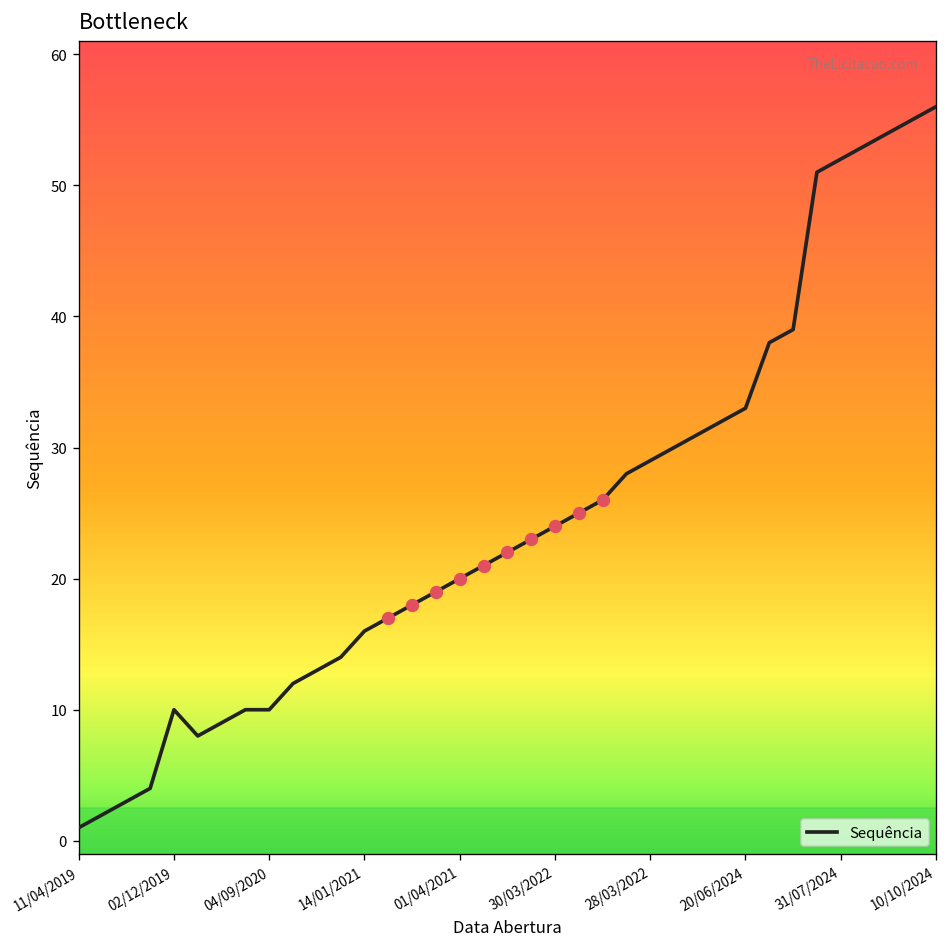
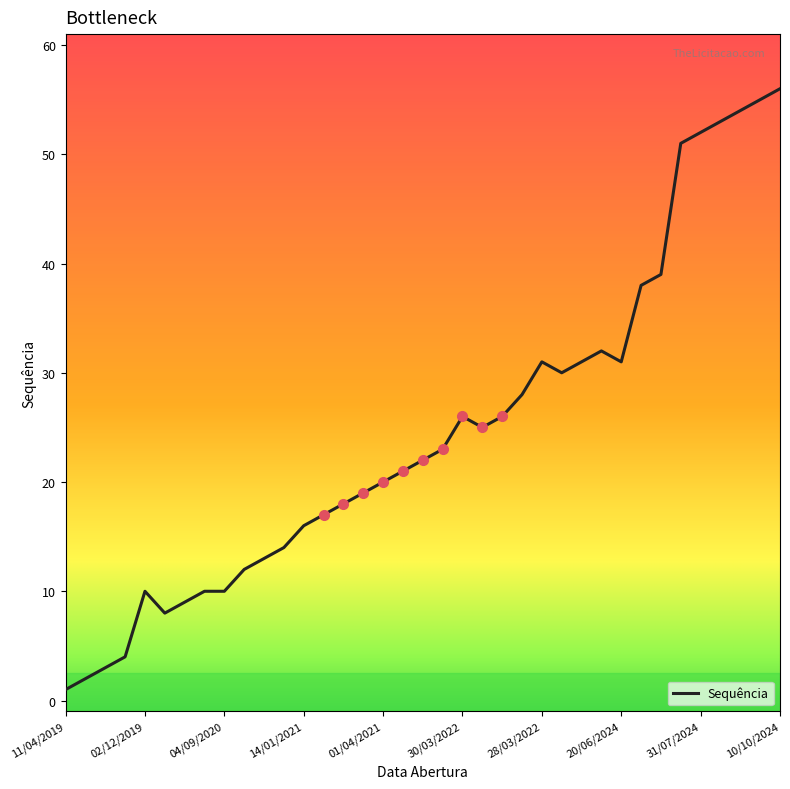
  {
    "Sequência": {
      "02/12/2019": 10,
      "04/09/2020": 10,
-     "30/03/2022": 24,
-     "28/03/2022": 29,
-     "20/06/2024": 33,
+     "30/03/2022": 26,
+     "28/03/2022": 31,
+     "20/06/2024": 31,
      "10/10/2024": 56
    }
  }
